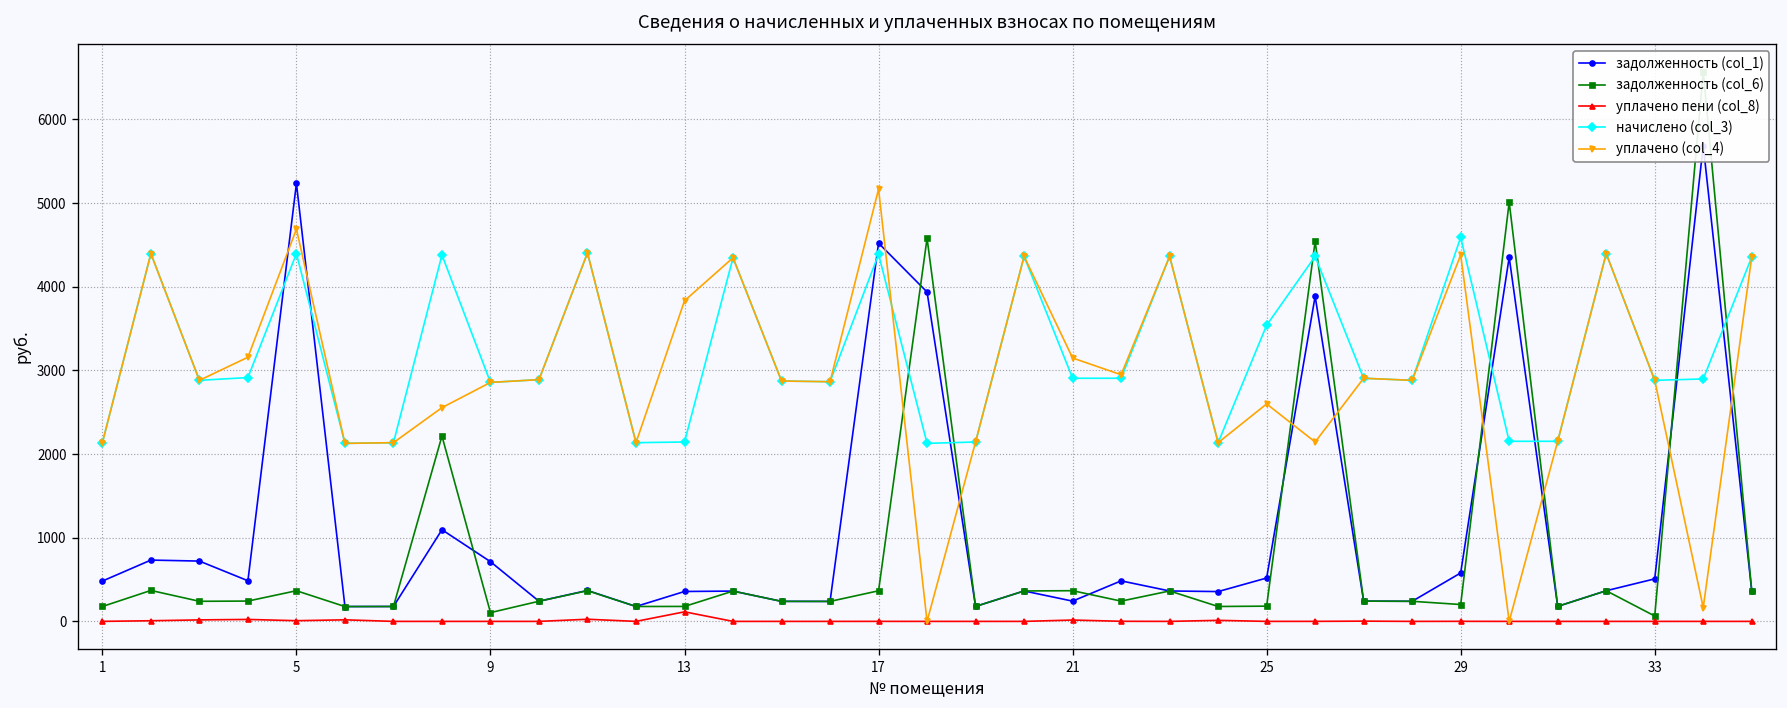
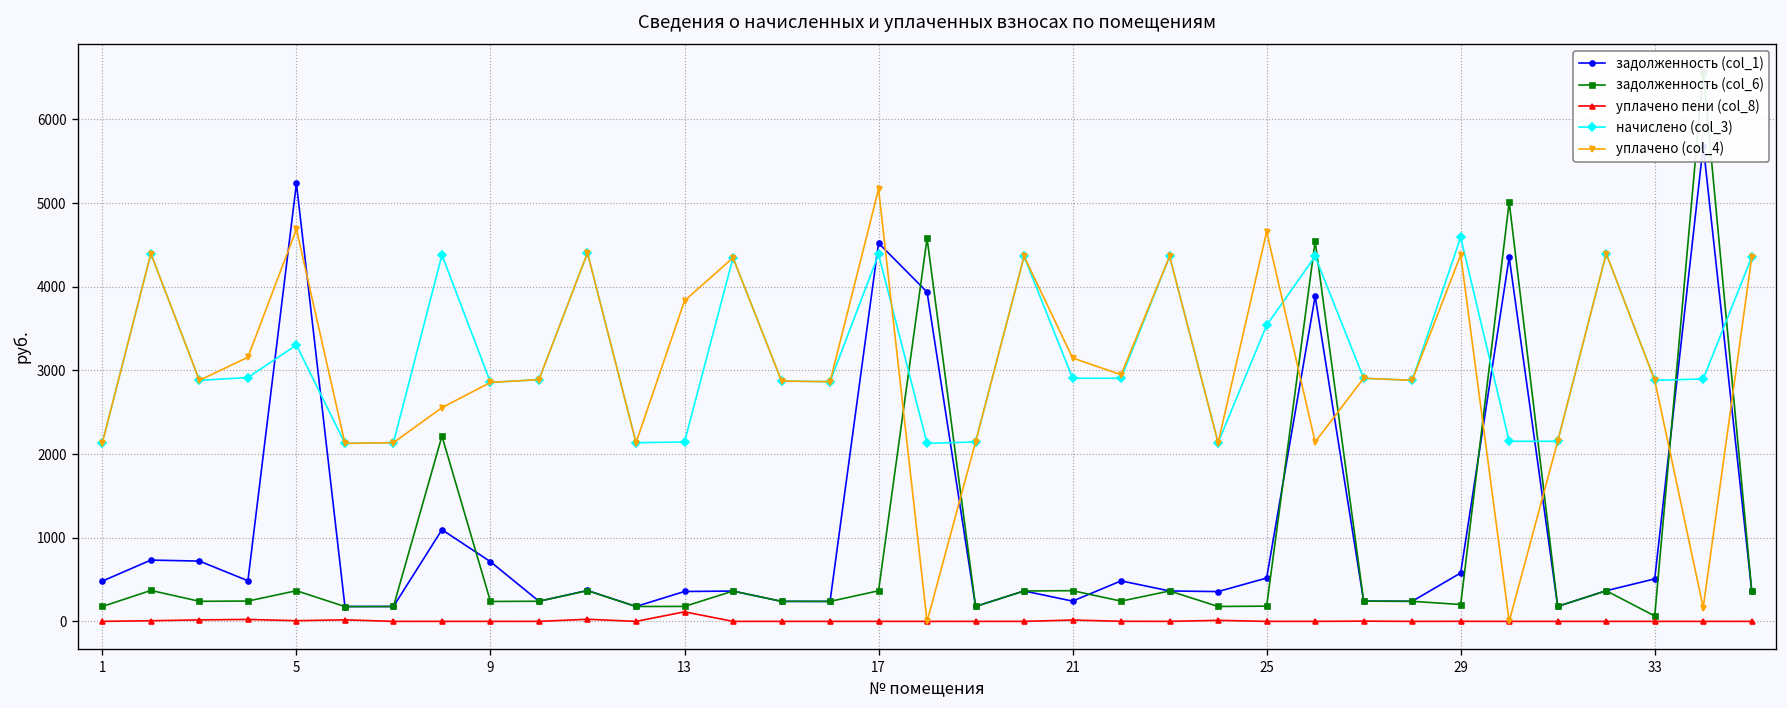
  {
    "задолженность (col_1)": {
      "1": 500,
      "5": 5200,
      "9": 700,
      "13": 400,
      "17": 4500,
      "21": 200,
      "25": 500,
      "29": 600,
      "33": 500
    },
    "задолженность (col_6)": {
      "1": 200,
      "5": 400,
-     "9": 100,
+     "9": 200,
      "13": 200,
      "17": 400,
      "21": 400,
      "25": 200,
      "29": 200,
      "33": 100
    },
    "уплачено пени (col_8)": {
      "1": 0,
      "5": 0,
      "9": 0,
      "13": 100,
      "17": 0,
      "21": 0,
      "25": 0,
      "29": 0,
      "33": 0
    },
    "начислено (col_3)": {
-     "5": 4400,
+     "5": 3300,
      "13": 2100,
      "17": 4400,
      "21": 2900,
      "25": 3500,
      "29": 4600
    },
    "уплачено (col_4)": {
      "5": 4700,
      "13": 3800,
      "17": 5200,
      "21": 3100,
-     "25": 2600,
+     "25": 4700,
      "29": 4400
    }
  }
